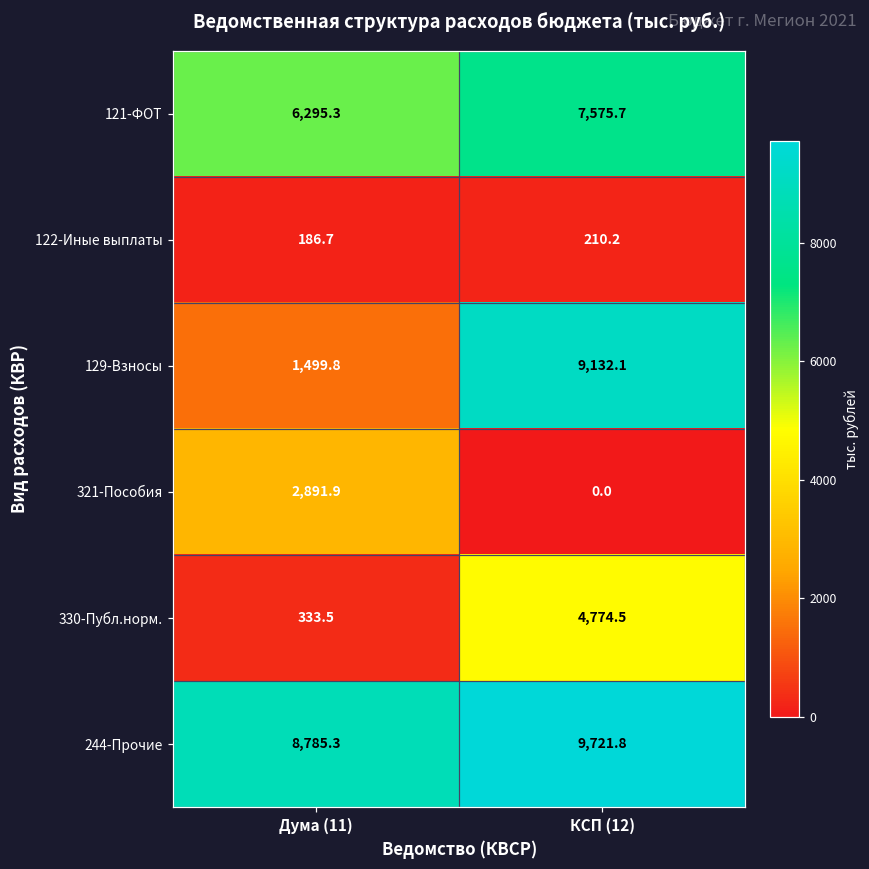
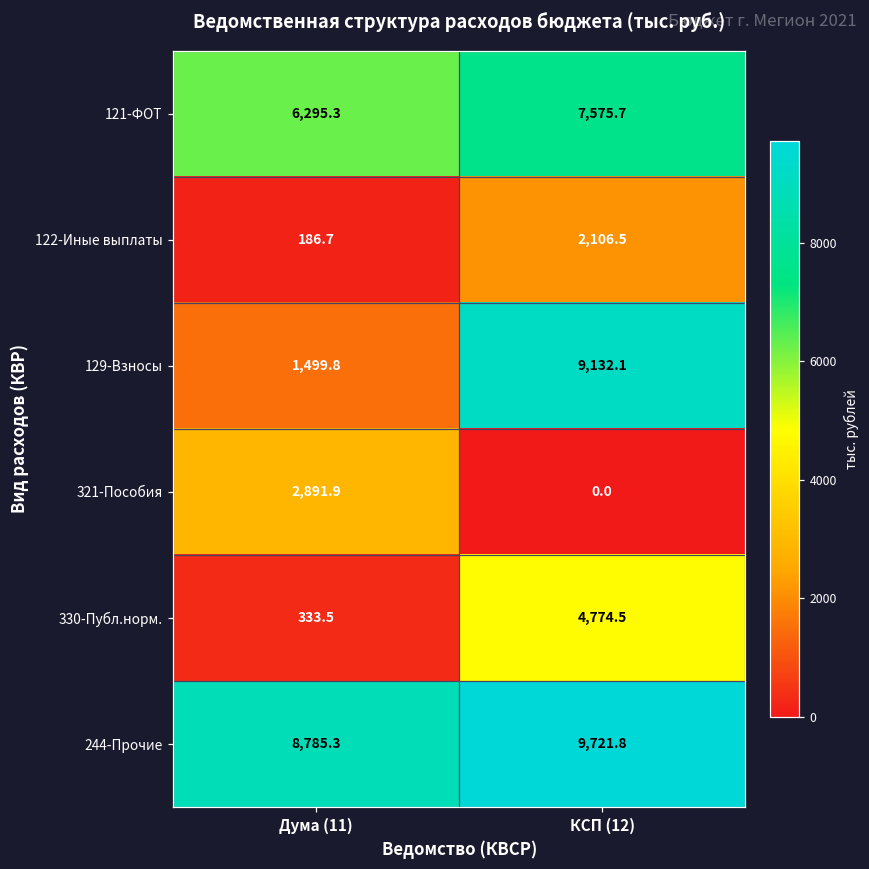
  {
    "121-ФОТ": {
      "Дума (11)": "6,295.3",
      "КСП (12)": "7,575.7"
    },
    "122-Иные выплаты": {
      "Дума (11)": "186.7",
-     "КСП (12)": "210.2"
+     "КСП (12)": "2,106.5"
    },
    "129-Взносы": {
      "Дума (11)": "1,499.8",
      "КСП (12)": "9,132.1"
    },
    "321-Пособия": {
      "Дума (11)": "2,891.9",
      "КСП (12)": "0.0"
    },
    "330-Публ.норм.": {
      "Дума (11)": "333.5",
      "КСП (12)": "4,774.5"
    },
    "244-Прочие": {
      "Дума (11)": "8,785.3",
      "КСП (12)": "9,721.8"
    }
  }
